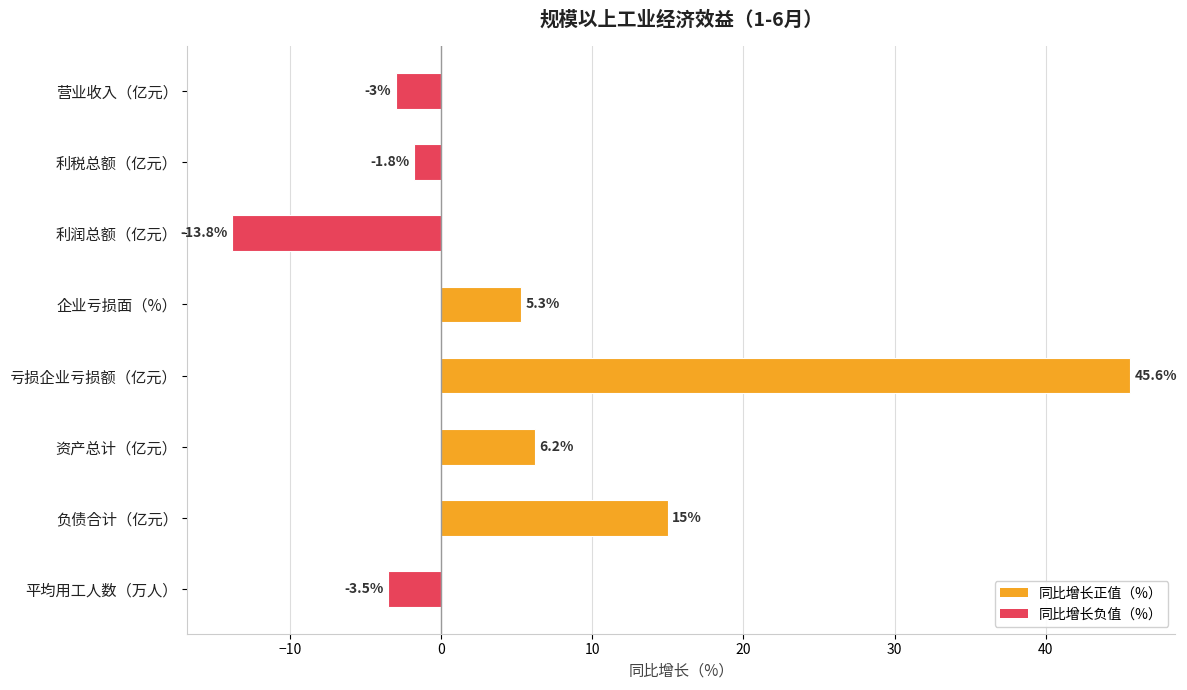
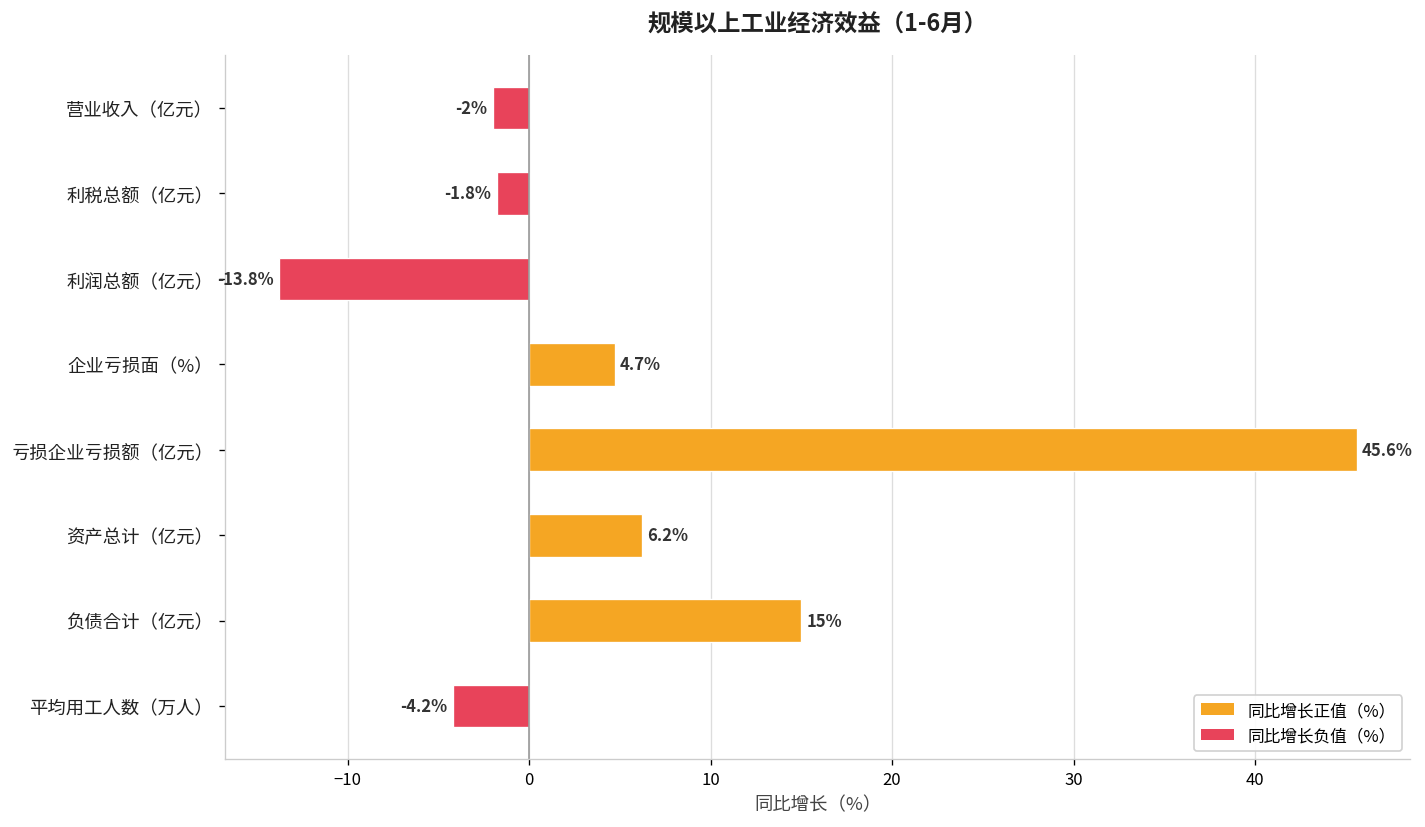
  {
-   "营业收入（亿元）": "-3%",
+   "营业收入（亿元）": "-2%",
    "利税总额（亿元）": "-1.8%",
    "利润总额（亿元）": "-13.8%",
-   "企业亏损面（%）": "5.3%",
+   "企业亏损面（%）": "4.7%",
    "亏损企业亏损额（亿元）": "45.6%",
    "资产总计（亿元）": "6.2%",
    "负债合计（亿元）": "15%",
-   "平均用工人数（万人）": "-3.5%"
+   "平均用工人数（万人）": "-4.2%"
  }
